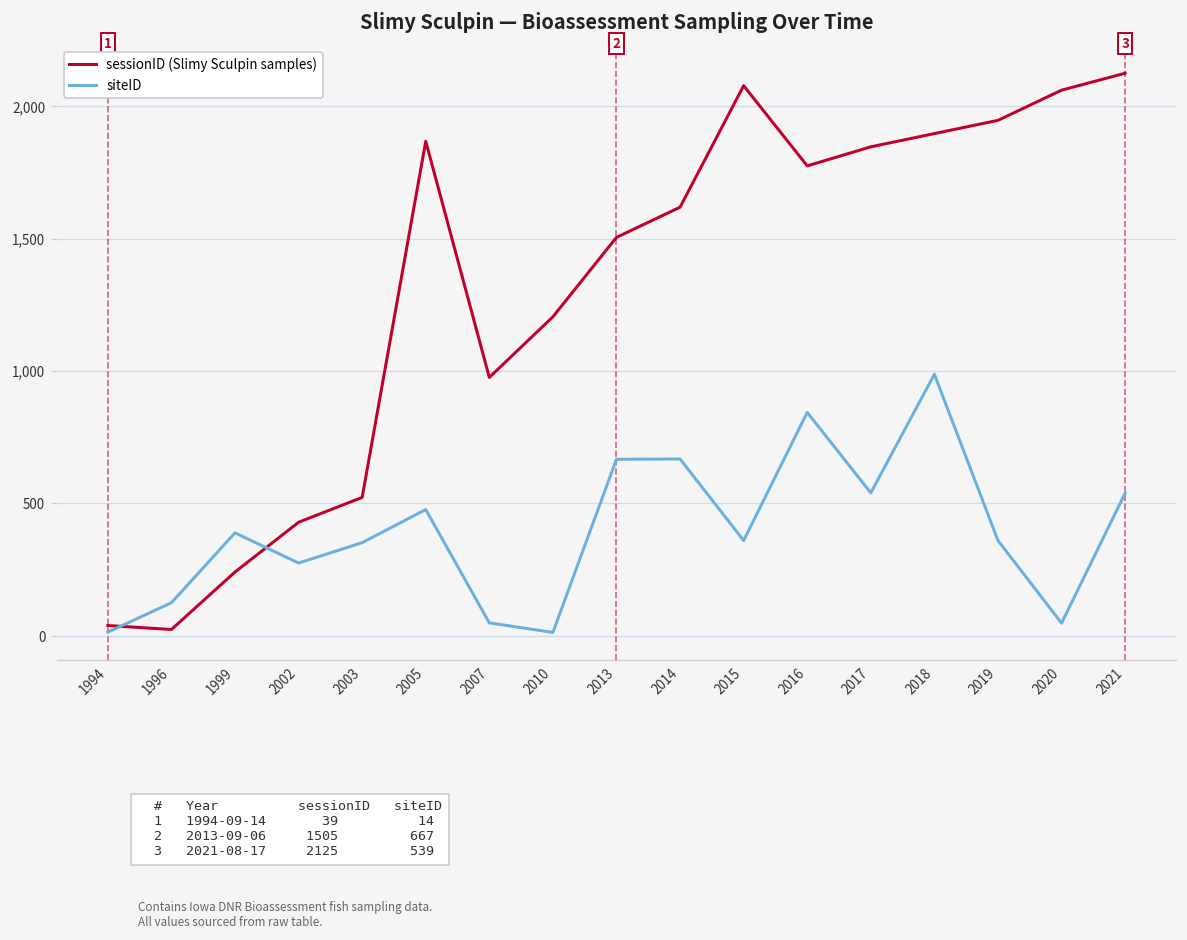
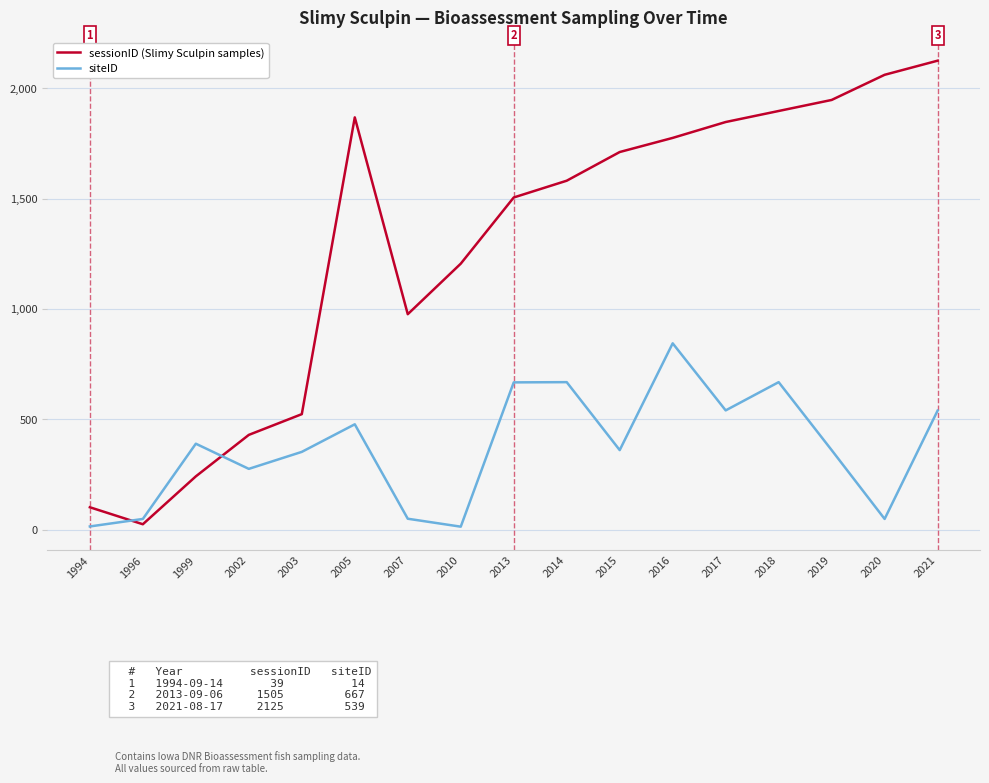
  {
    "sessionID (Slimy Sculpin samples)": {
-     "1994": "40",
+     "1994": "100",
      "1996": "20",
      "1999": "240",
      "2002": "430",
      "2003": "520",
      "2005": "1,870",
      "2007": "980",
      "2010": "1,210",
      "2013": "1,510",
-     "2014": "1,620",
-     "2015": "2,080",
+     "2014": "1,580",
+     "2015": "1,710",
      "2016": "1,780",
      "2017": "1,850",
      "2018": "1,900",
      "2019": "1,950",
      "2020": "2,060"
    },
    "siteID": {
      "1994": "10",
-     "1996": "130",
+     "1996": "50",
      "1999": "390",
      "2002": "280",
      "2003": "350",
      "2005": "480",
      "2007": "50",
      "2010": "10",
      "2013": "670",
      "2014": "670",
      "2015": "360",
      "2016": "840",
      "2017": "540",
-     "2018": "990",
+     "2018": "670",
      "2019": "360",
      "2020": "50",
      "2021": "540"
    }
  }
